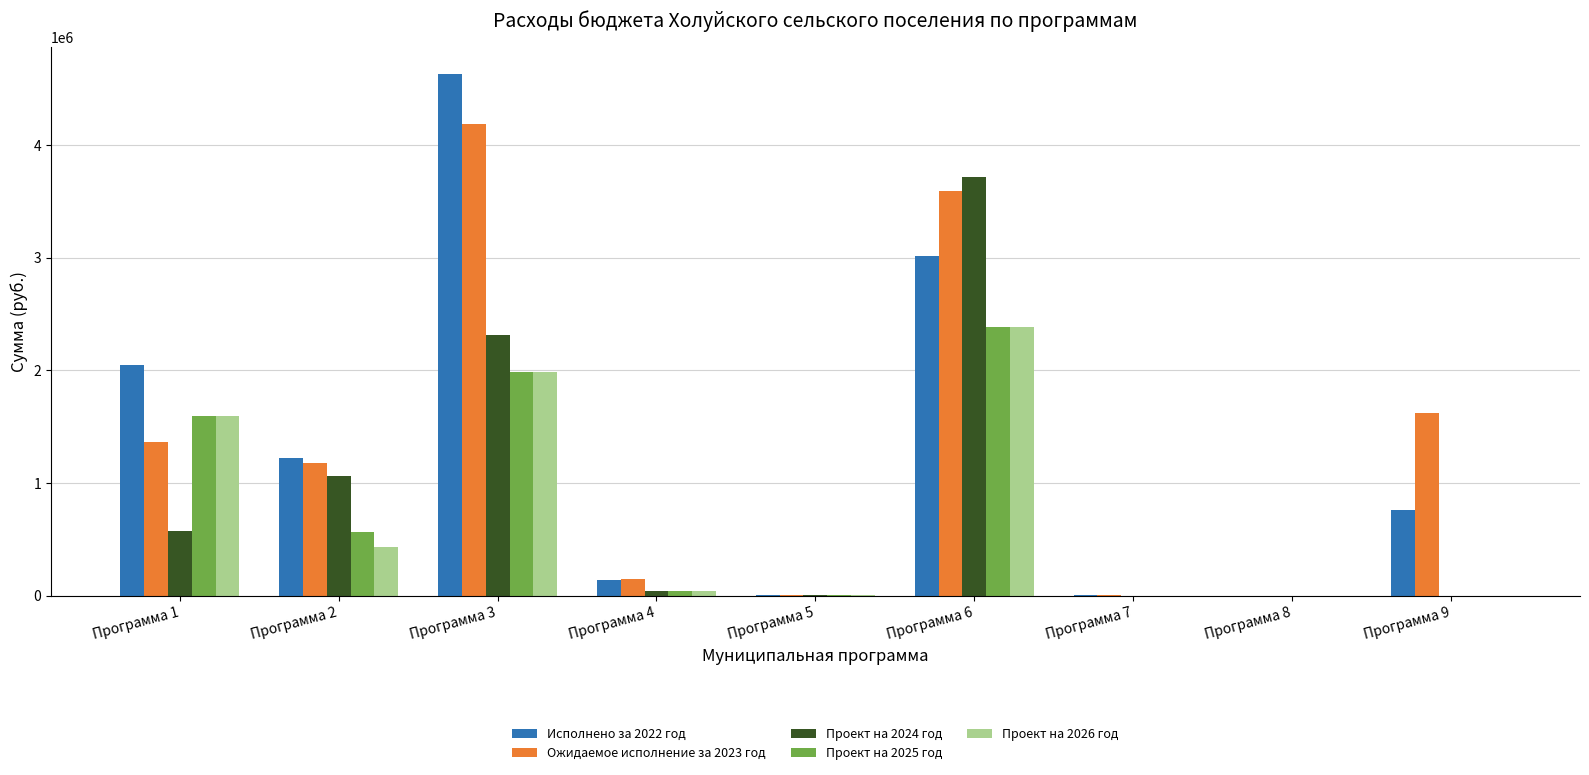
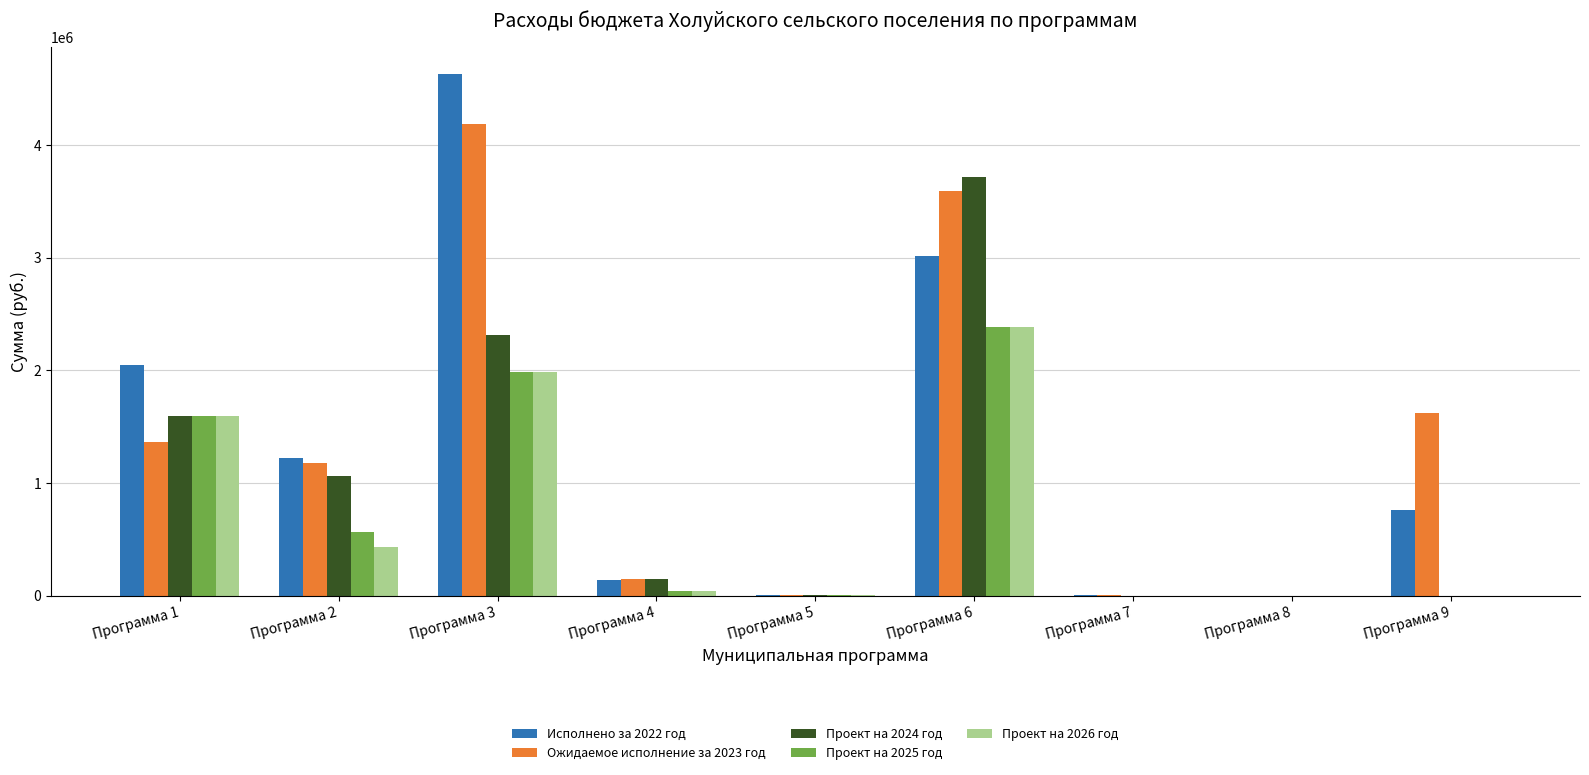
  {
    "Исполнено за 2022 год": {
      "Программа 1": 2050000,
      "Программа 2": 1220000,
      "Программа 3": 4630000,
      "Программа 4": 140000,
      "Программа 6": 3010000,
      "Программа 9": 760000
    },
    "Ожидаемое исполнение за 2023 год": {
      "Программа 1": 1370000,
      "Программа 2": 1180000,
      "Программа 3": 4190000,
      "Программа 4": 150000,
      "Программа 6": 3590000,
      "Программа 9": 1620000
    },
    "Проект на 2024 год": {
-     "Программа 1": 570000,
+     "Программа 1": 1600000,
      "Программа 2": 1060000,
      "Программа 3": 2320000,
-     "Программа 4": 50000,
+     "Программа 4": 150000,
      "Программа 6": 3710000,
      "Программа 9": 0
    },
    "Проект на 2025 год": {
      "Программа 1": 1600000,
      "Программа 2": 570000,
      "Программа 3": 1980000,
      "Программа 4": 40000,
      "Программа 6": 2380000,
      "Программа 9": 0
    },
    "Проект на 2026 год": {
      "Программа 1": 1600000,
      "Программа 2": 430000,
      "Программа 3": 1980000,
      "Программа 4": 40000,
      "Программа 6": 2380000,
      "Программа 9": 0
    }
  }
